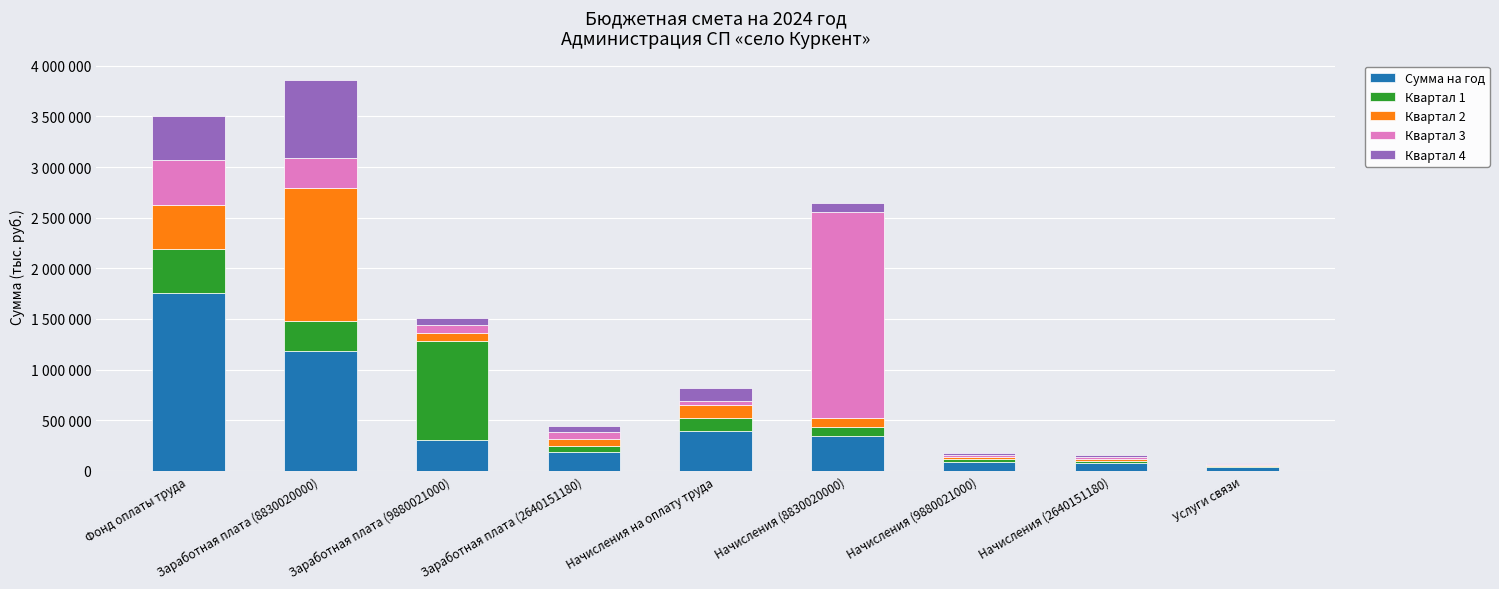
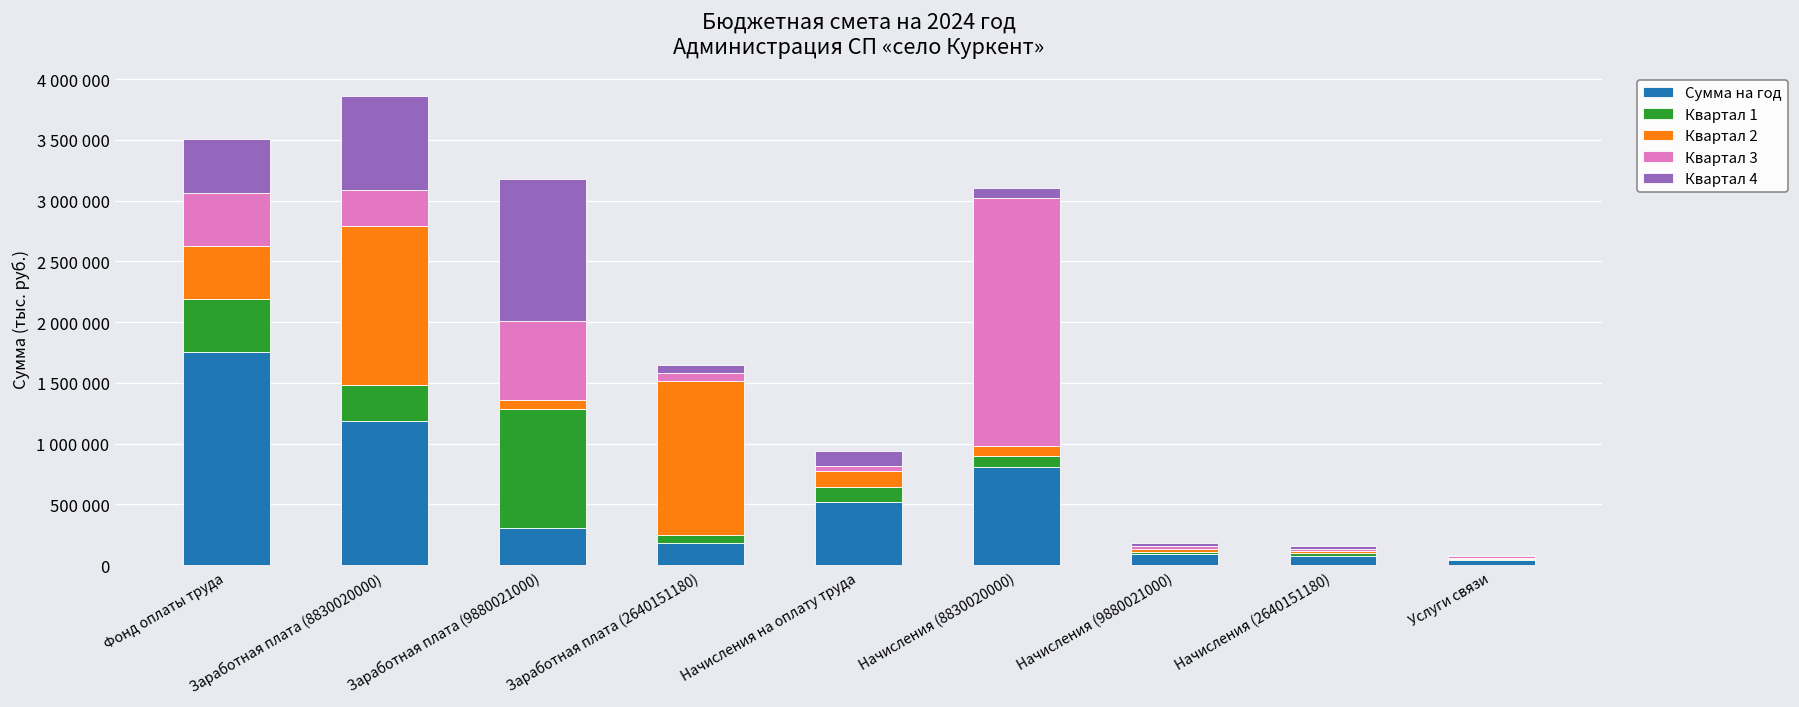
  {
    "Сумма на год": {
      "Фонд оплаты труда": 1750000,
      "Заработная плата (8830020000)": 1190000,
      "Заработная плата (9880021000)": 300000,
      "Заработная плата (2640151180)": 180000,
-     "Начисления на оплату труда": 390000,
-     "Начисления (8830020000)": 350000,
+     "Начисления на оплату труда": 520000,
+     "Начисления (8830020000)": 810000,
      "Начисления (9880021000)": 90000,
      "Начисления (2640151180)": 80000,
      "Услуги связи": 40000
    },
    "Квартал 1": {
      "Фонд оплаты труда": 440000,
      "Заработная плата (8830020000)": 300000,
      "Заработная плата (9880021000)": 980000,
      "Заработная плата (2640151180)": 70000,
      "Начисления на оплату труда": 130000,
      "Начисления (8830020000)": 90000
    },
    "Квартал 2": {
      "Фонд оплаты труда": 440000,
      "Заработная плата (8830020000)": 1310000,
      "Заработная плата (9880021000)": 80000,
-     "Заработная плата (2640151180)": 70000,
+     "Заработная плата (2640151180)": 1270000,
      "Начисления на оплату труда": 130000,
      "Начисления (8830020000)": 90000
    },
    "Квартал 3": {
      "Фонд оплаты труда": 440000,
      "Заработная плата (8830020000)": 300000,
-     "Заработная плата (9880021000)": 80000,
+     "Заработная плата (9880021000)": 650000,
      "Заработная плата (2640151180)": 70000,
      "Начисления на оплату труда": 40000,
      "Начисления (8830020000)": 2040000
    },
    "Квартал 4": {
      "Фонд оплаты труда": 440000,
      "Заработная плата (8830020000)": 770000,
-     "Заработная плата (9880021000)": 80000,
+     "Заработная плата (9880021000)": 1170000,
      "Заработная плата (2640151180)": 70000,
      "Начисления на оплату труда": 130000,
      "Начисления (8830020000)": 90000
    }
  }
